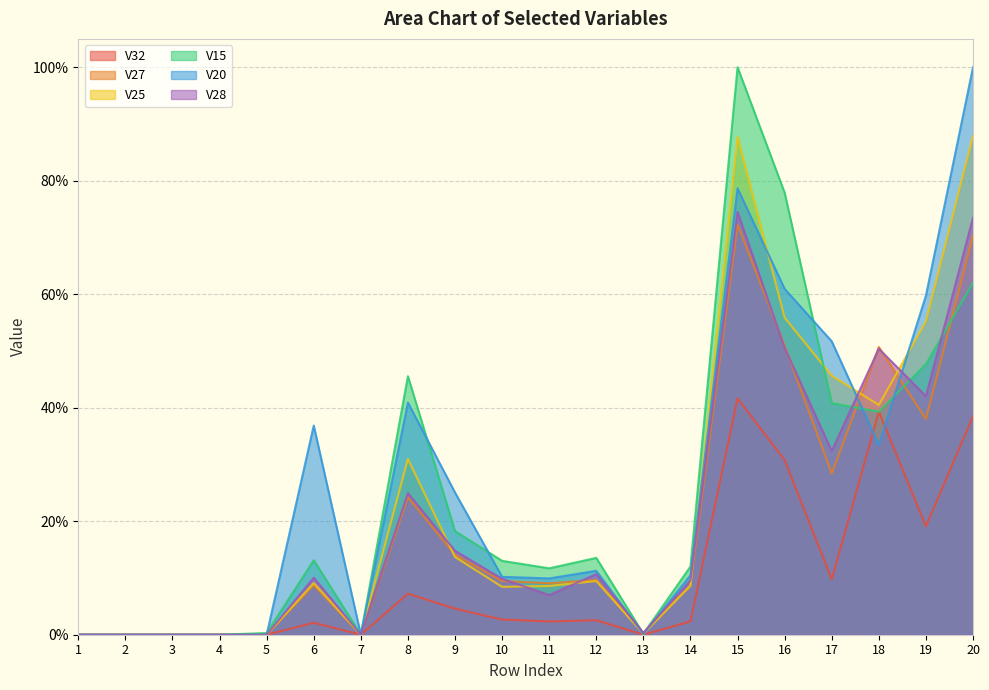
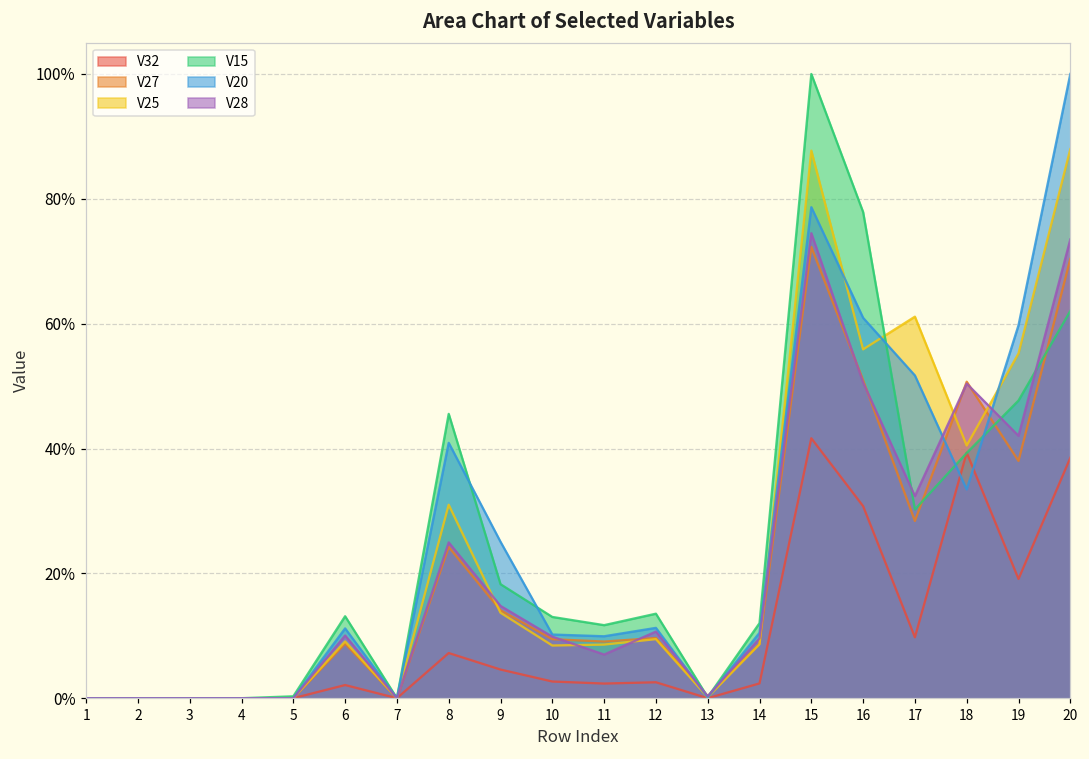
  {
    "V25": {
      "8": "31%",
      "10": "8%",
      "11": "9%",
      "15": "88%",
      "16": "56%",
-     "17": "46%",
+     "17": "61%",
      "18": "40%",
      "19": "55%",
      "20": "88%"
    },
    "V15": {
      "6": "13%",
      "8": "46%",
      "9": "18%",
      "10": "13%",
      "11": "12%",
      "12": "14%",
      "14": "12%",
      "15": "100%",
      "16": "78%",
-     "17": "41%",
+     "17": "30%",
      "19": "48%",
      "20": "62%"
    },
    "V20": {
-     "6": "37%",
+     "6": "11%",
      "8": "41%",
      "9": "25%",
      "11": "10%",
      "12": "11%",
      "14": "10%",
      "15": "79%",
      "16": "61%",
      "17": "52%",
      "18": "33%",
      "19": "60%",
      "20": "100%"
    },
    "V28": {
      "6": "10%",
      "8": "25%",
      "9": "15%",
      "11": "7%",
      "12": "11%",
      "14": "10%",
      "15": "75%",
      "17": "32%",
      "19": "42%",
      "20": "74%"
    }
  }
